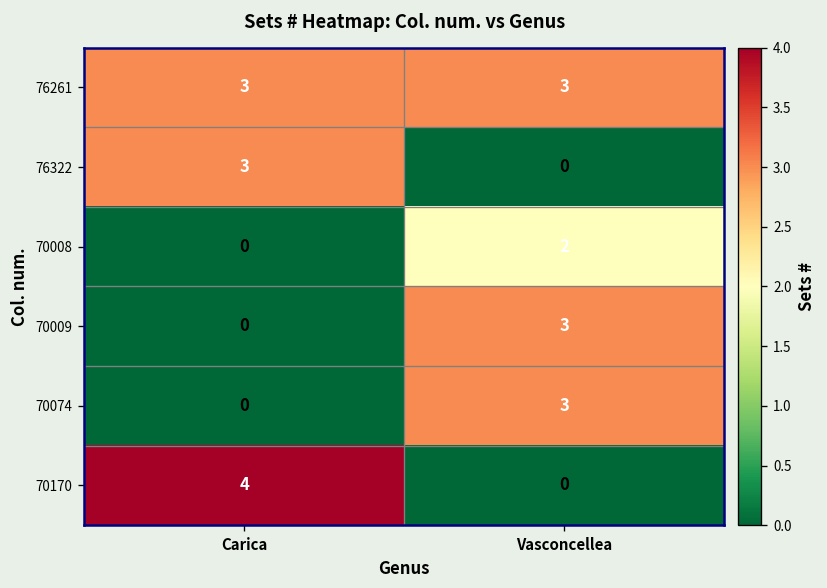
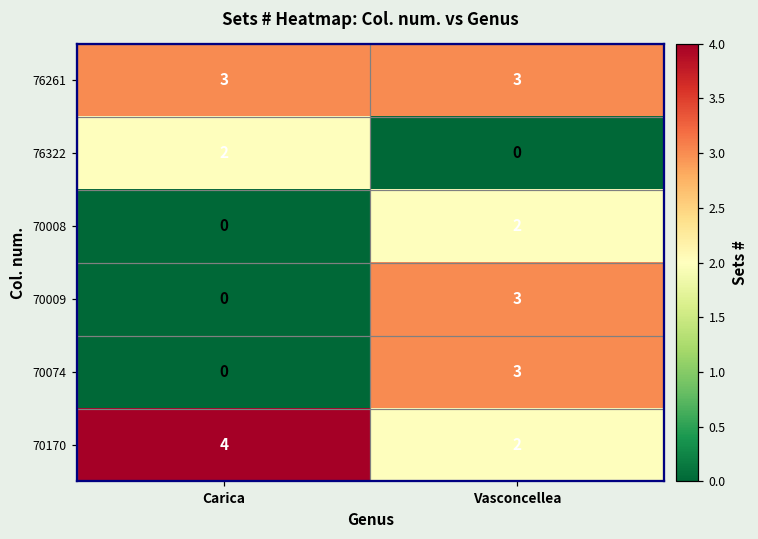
  {
    "76261": {
      "Carica": 3,
      "Vasconcellea": 3
    },
    "76322": {
-     "Carica": 3,
+     "Carica": 2,
      "Vasconcellea": 0
    },
    "70008": {
      "Carica": 0,
      "Vasconcellea": 2
    },
    "70009": {
      "Carica": 0,
      "Vasconcellea": 3
    },
    "70074": {
      "Carica": 0,
      "Vasconcellea": 3
    },
    "70170": {
      "Carica": 4,
-     "Vasconcellea": 0
+     "Vasconcellea": 2
    }
  }
